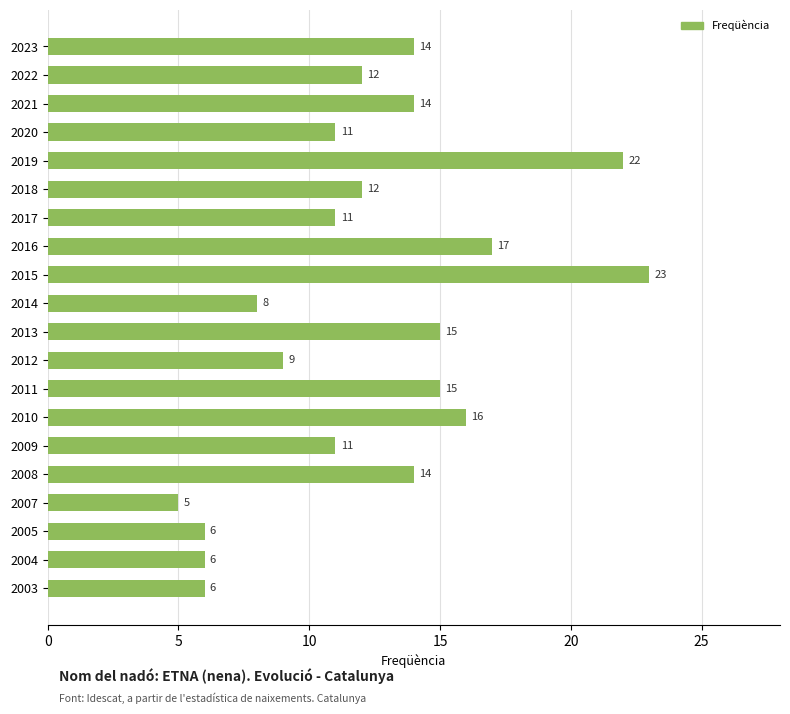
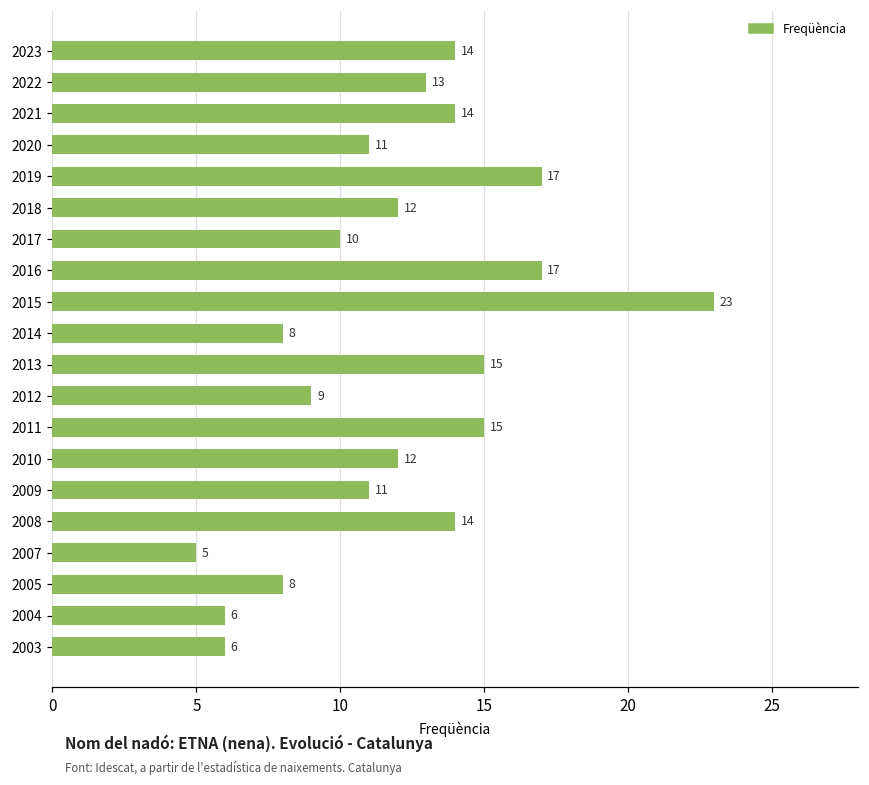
  {
    "2023": 14,
-   "2022": 12,
+   "2022": 13,
    "2021": 14,
    "2020": 11,
-   "2019": 22,
+   "2019": 17,
    "2018": 12,
-   "2017": 11,
+   "2017": 10,
    "2016": 17,
    "2015": 23,
    "2014": 8,
    "2013": 15,
    "2012": 9,
    "2011": 15,
-   "2010": 16,
+   "2010": 12,
    "2009": 11,
    "2008": 14,
    "2007": 5,
-   "2005": 6,
+   "2005": 8,
    "2004": 6,
    "2003": 6
  }
